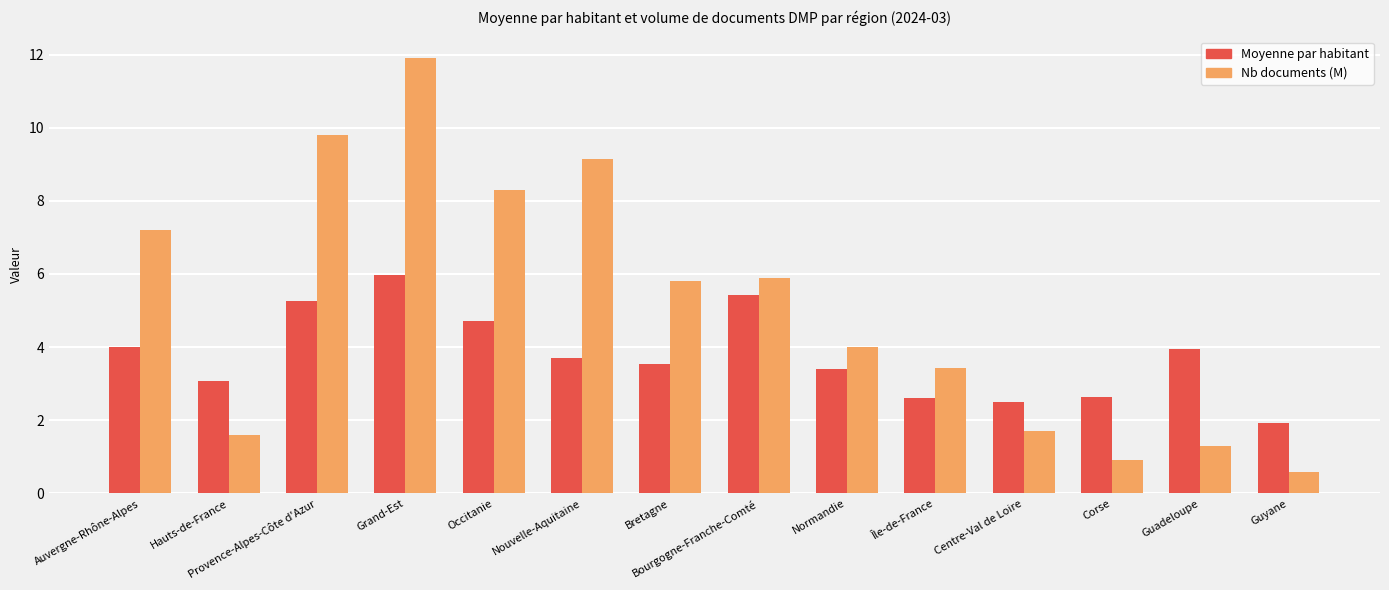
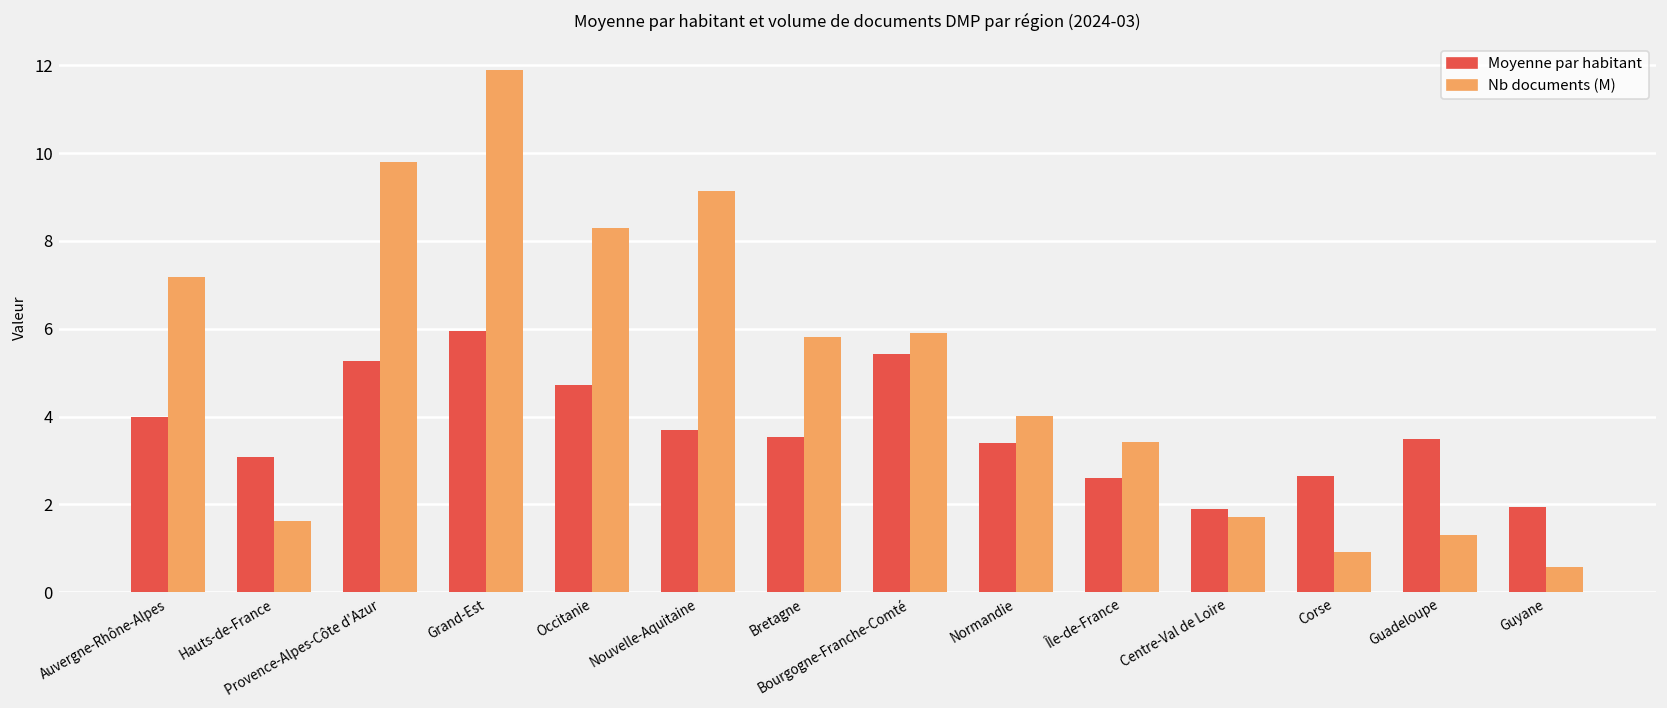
  {
    "Moyenne par habitant": {
      "Auvergne-Rhône-Alpes": 4.0,
      "Hauts-de-France": 3.1,
      "Provence-Alpes-Côte d'Azur": 5.3,
      "Grand-Est": 6.0,
      "Occitanie": 4.7,
      "Nouvelle-Aquitaine": 3.7,
      "Bretagne": 3.5,
      "Bourgogne-Franche-Comté": 5.4,
      "Normandie": 3.4,
      "Île-de-France": 2.6,
-     "Centre-Val de Loire": 2.5,
+     "Centre-Val de Loire": 1.9,
      "Corse": 2.6,
-     "Guadeloupe": 4.0,
+     "Guadeloupe": 3.5,
      "Guyane": 1.9
    }
  }
